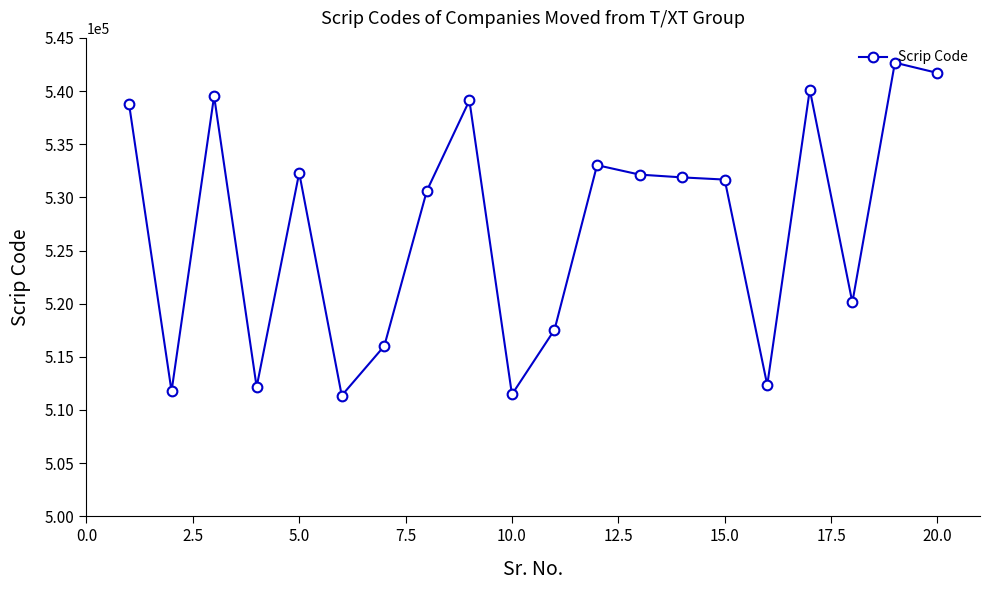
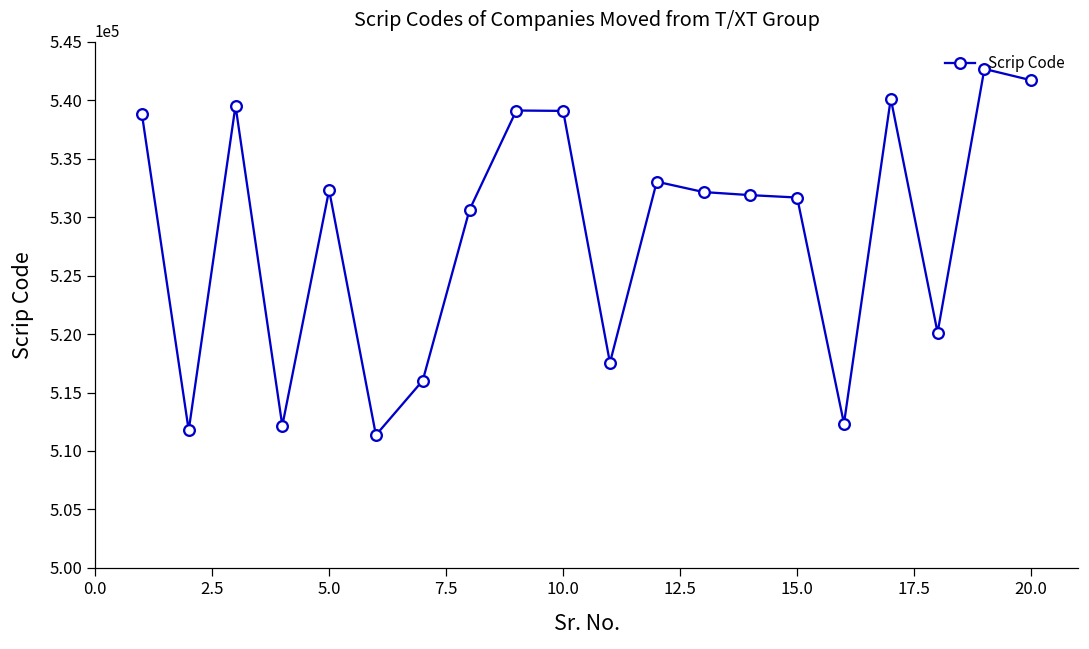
  {
    "5.0": 532300,
-   "10.0": 511500,
+   "10.0": 539100,
    "15.0": 531700,
    "20.0": 541700
  }
